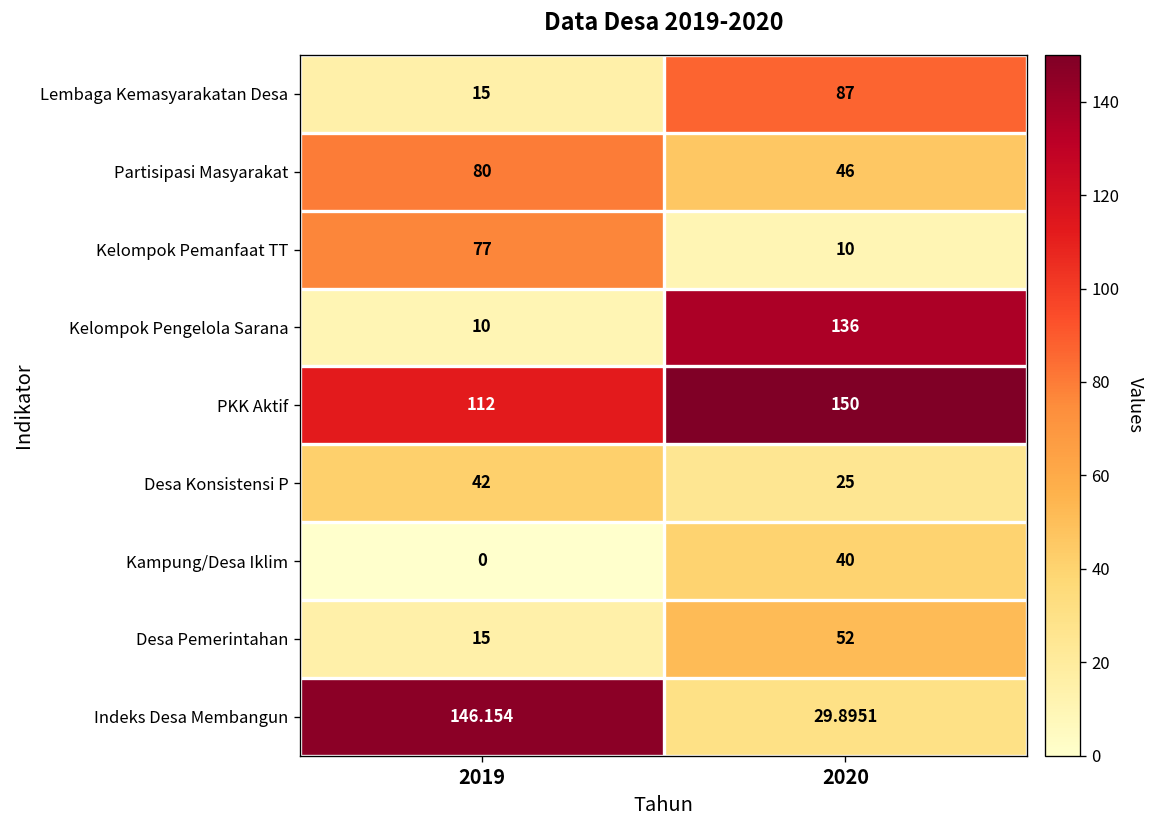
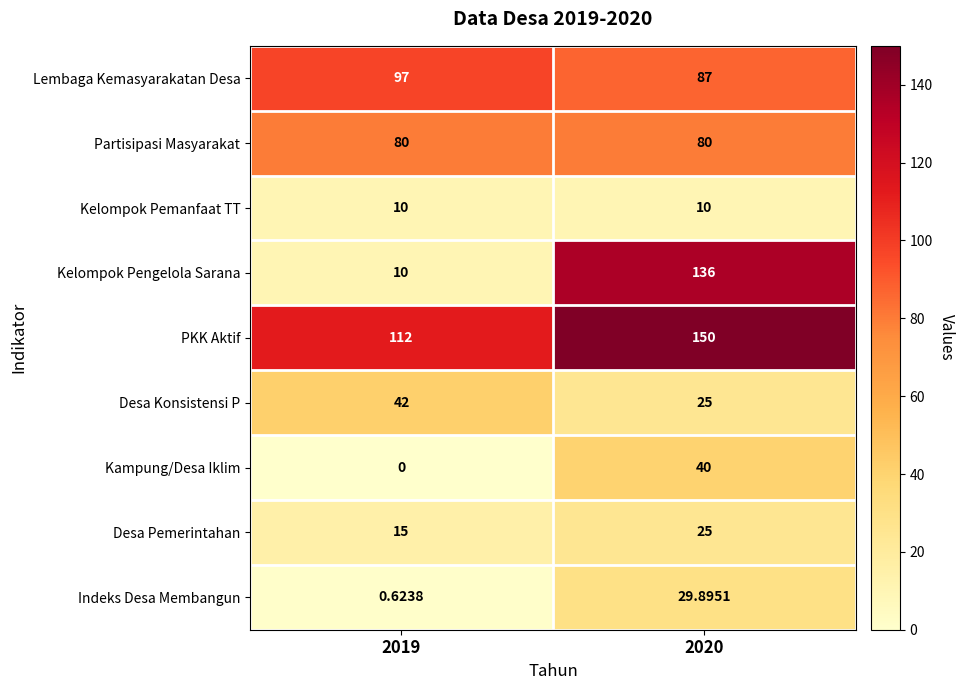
  {
    "Lembaga Kemasyarakatan Desa": {
-     "2019": 15,
+     "2019": 97,
      "2020": 87
    },
    "Partisipasi Masyarakat": {
      "2019": 80,
-     "2020": 46
+     "2020": 80
    },
    "Kelompok Pemanfaat TT": {
-     "2019": 77,
+     "2019": 10,
      "2020": 10
    },
    "Kelompok Pengelola Sarana": {
      "2019": 10,
      "2020": 136
    },
    "PKK Aktif": {
      "2019": 112,
      "2020": 150
    },
    "Desa Konsistensi P": {
      "2019": 42,
      "2020": 25
    },
    "Kampung/Desa Iklim": {
      "2019": 0,
      "2020": 40
    },
    "Desa Pemerintahan": {
      "2019": 15,
-     "2020": 52
+     "2020": 25
    },
    "Indeks Desa Membangun": {
-     "2019": 146.154,
+     "2019": 0.6238,
      "2020": 29.8951
    }
  }
